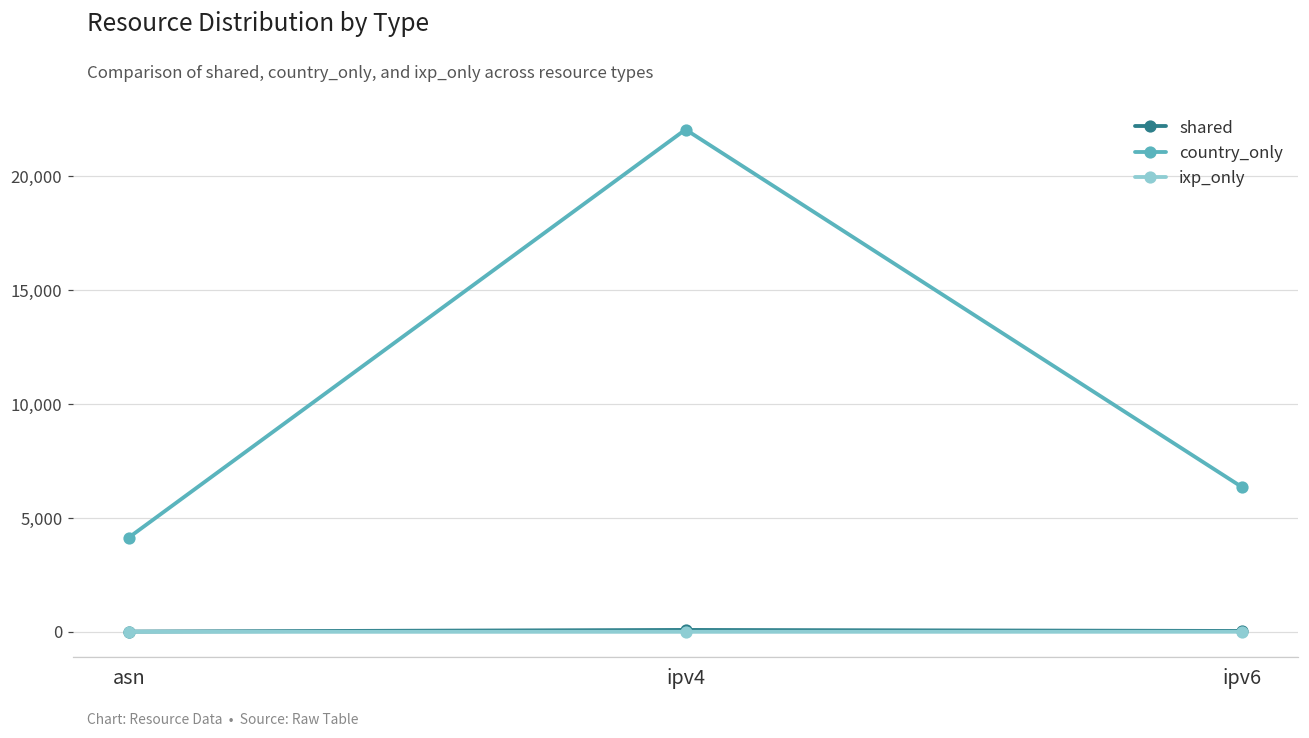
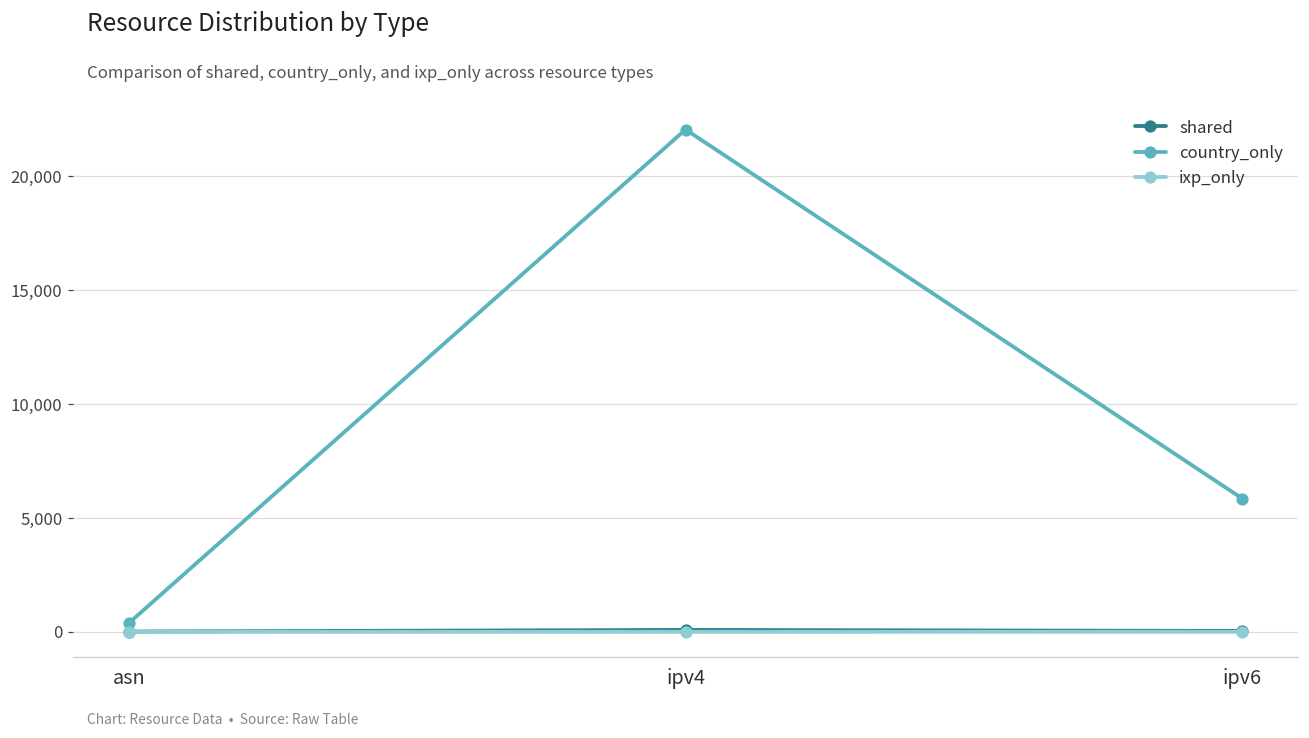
  {
    "country_only": {
-     "asn": "4,100",
+     "asn": "400",
      "ipv4": "22,100",
-     "ipv6": "6,300"
+     "ipv6": "5,800"
    }
  }
